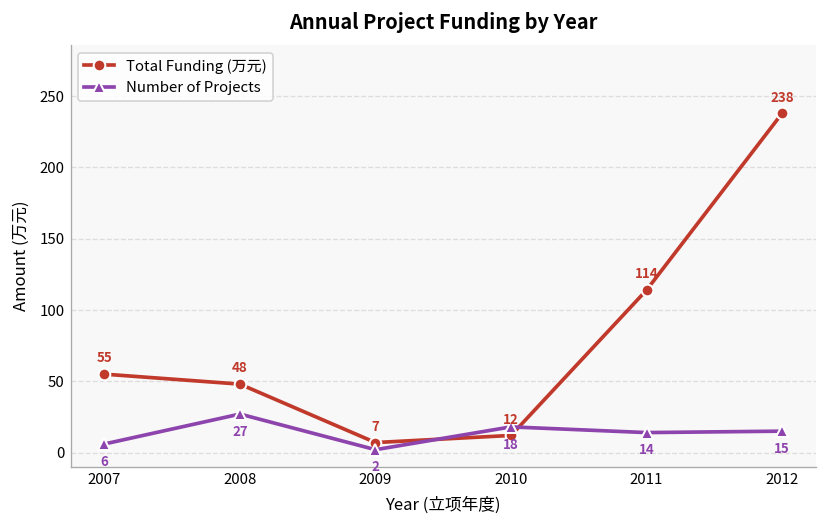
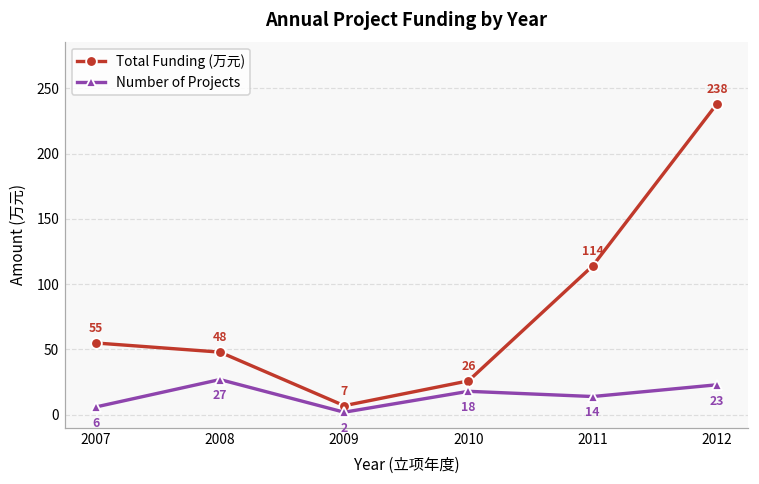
  {
    "Total Funding (万元)": {
      "2007": 55,
      "2008": 48,
      "2009": 7,
-     "2010": 12,
+     "2010": 26,
      "2011": 114,
      "2012": 238
    },
    "Number of Projects": {
      "2007": 6,
      "2008": 27,
      "2009": 2,
      "2011": 14,
-     "2012": 15
+     "2012": 23
    }
  }
